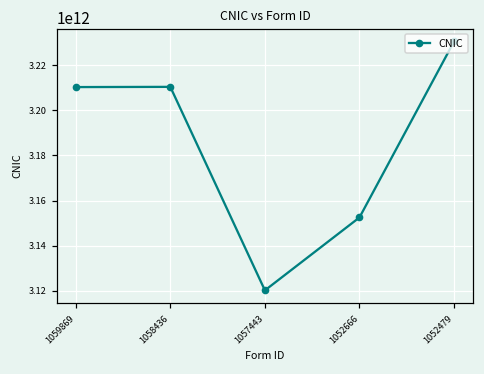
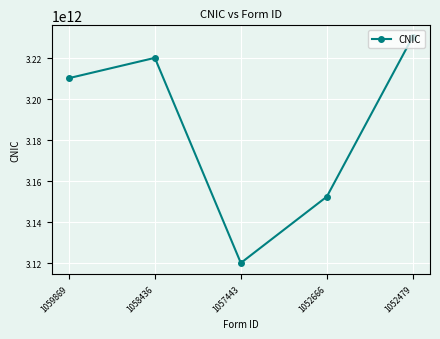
  {
    "1059869": 3210000000000,
-   "1058436": 3210000000000,
+   "1058436": 3220000000000,
    "1057443": 3120000000000,
    "1052666": 3153000000000
  }
